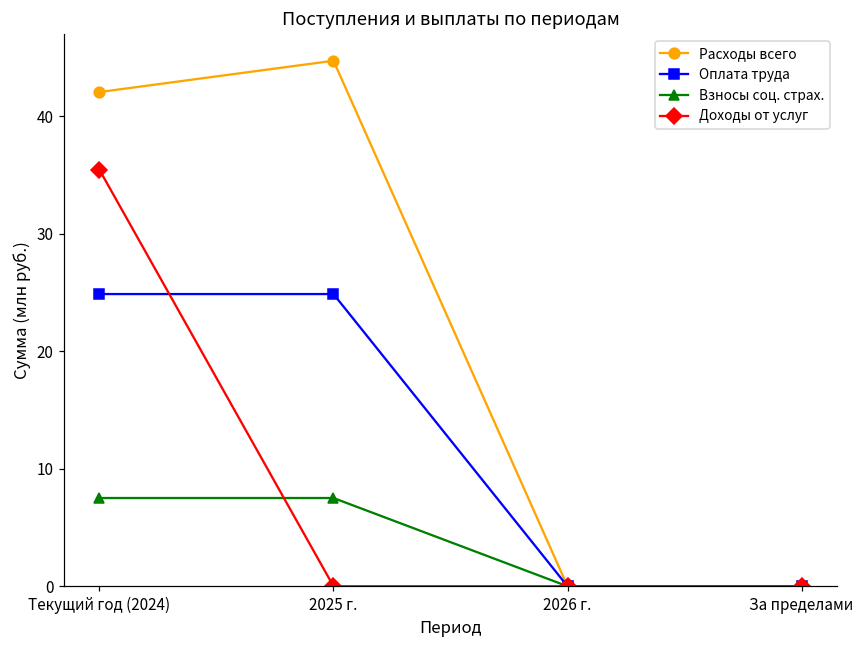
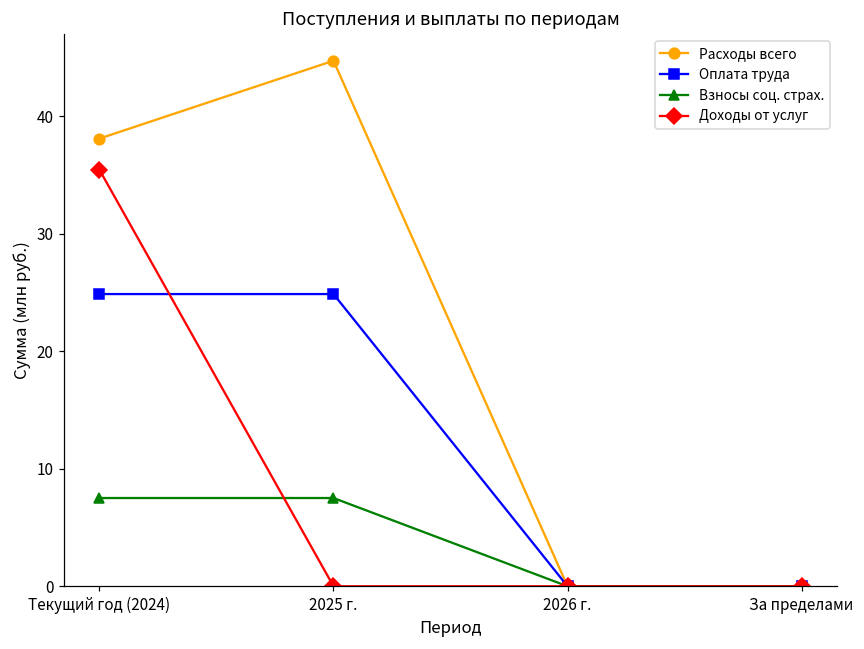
  {
    "Расходы всего": {
-     "Текущий год (2024)": 42.1,
+     "Текущий год (2024)": 38.1,
      "2025 г.": 44.7
    },
    "Оплата труда": {
      "Текущий год (2024)": 24.9,
      "2025 г.": 24.9
    },
    "Взносы соц. страх.": {
      "Текущий год (2024)": 7.5,
      "2025 г.": 7.5
    },
    "Доходы от услуг": {
      "Текущий год (2024)": 35.5,
      "2025 г.": 0.0
    }
  }
